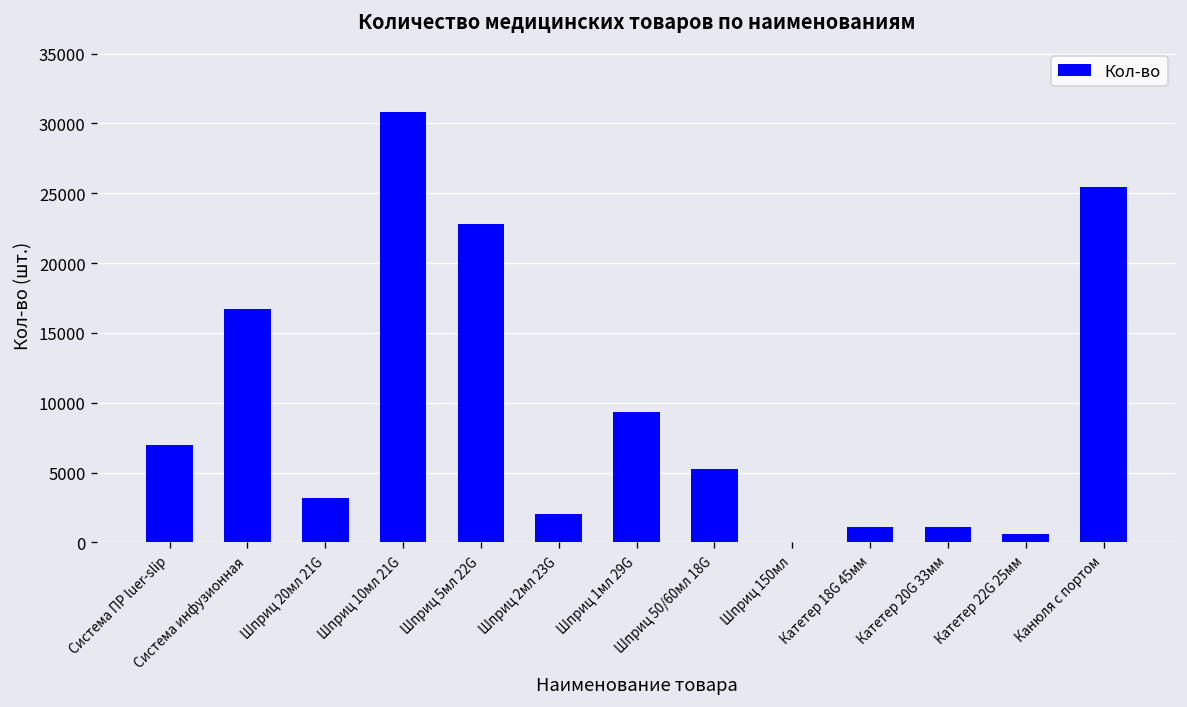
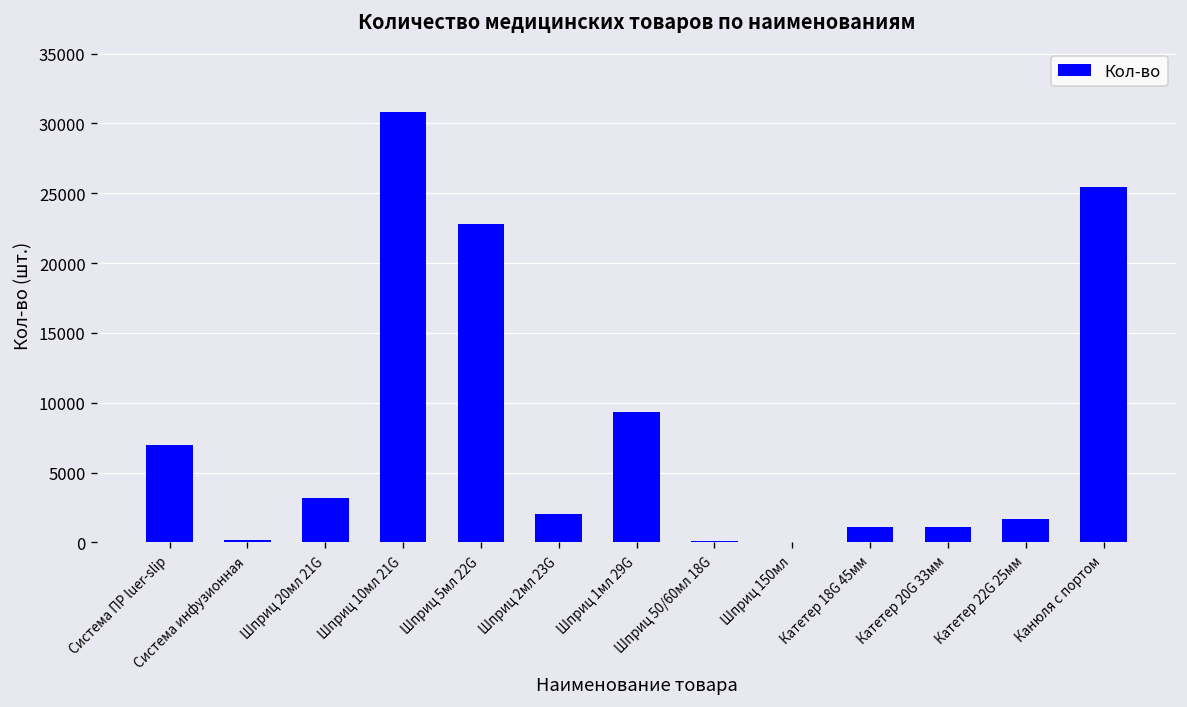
  {
    "Система ПР luer-slip": 7000,
-   "Система инфузионная": 16800,
+   "Система инфузионная": 200,
    "Шприц 20мл 21G": 3200,
    "Шприц 10мл 21G": 30800,
    "Шприц 5мл 22G": 22800,
    "Шприц 2мл 23G": 2000,
    "Шприц 1мл 29G": 9400,
-   "Шприц 50/60мл 18G": 5300,
+   "Шприц 50/60мл 18G": 100,
    "Катетер 18G 45мм": 1100,
    "Катетер 20G 33мм": 1100,
-   "Катетер 22G 25мм": 600,
+   "Катетер 22G 25мм": 1700,
    "Канюля с портом": 25500
  }
